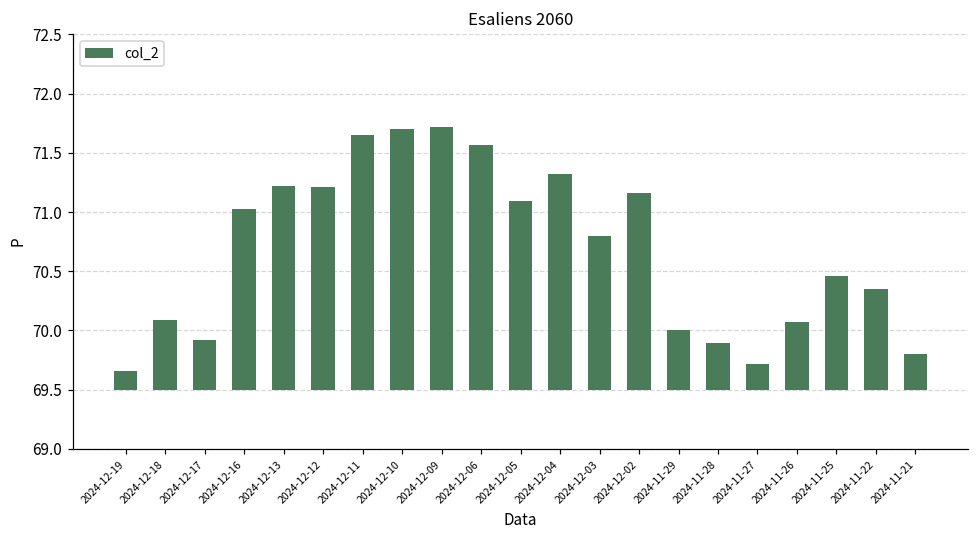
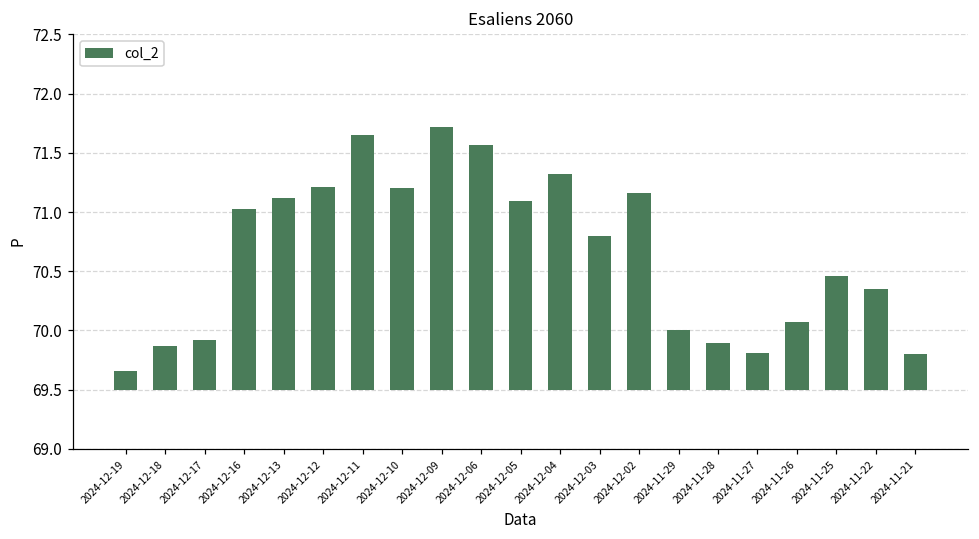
  {
    "2024-12-19": 69.66,
-   "2024-12-18": 70.09,
+   "2024-12-18": 69.87,
    "2024-12-17": 69.92,
    "2024-12-16": 71.03,
-   "2024-12-13": 71.22,
+   "2024-12-13": 71.12,
    "2024-12-12": 71.21,
    "2024-12-11": 71.65,
-   "2024-12-10": 71.7,
+   "2024-12-10": 71.2,
    "2024-12-09": 71.72,
    "2024-12-06": 71.57,
    "2024-12-05": 71.09,
    "2024-12-04": 71.32,
    "2024-12-03": 70.80,
    "2024-12-02": 71.16,
    "2024-11-29": 70.00,
    "2024-11-28": 69.89,
-   "2024-11-27": 69.72,
+   "2024-11-27": 69.81,
    "2024-11-26": 70.07,
    "2024-11-25": 70.46,
    "2024-11-22": 70.35,
    "2024-11-21": 69.80
  }
